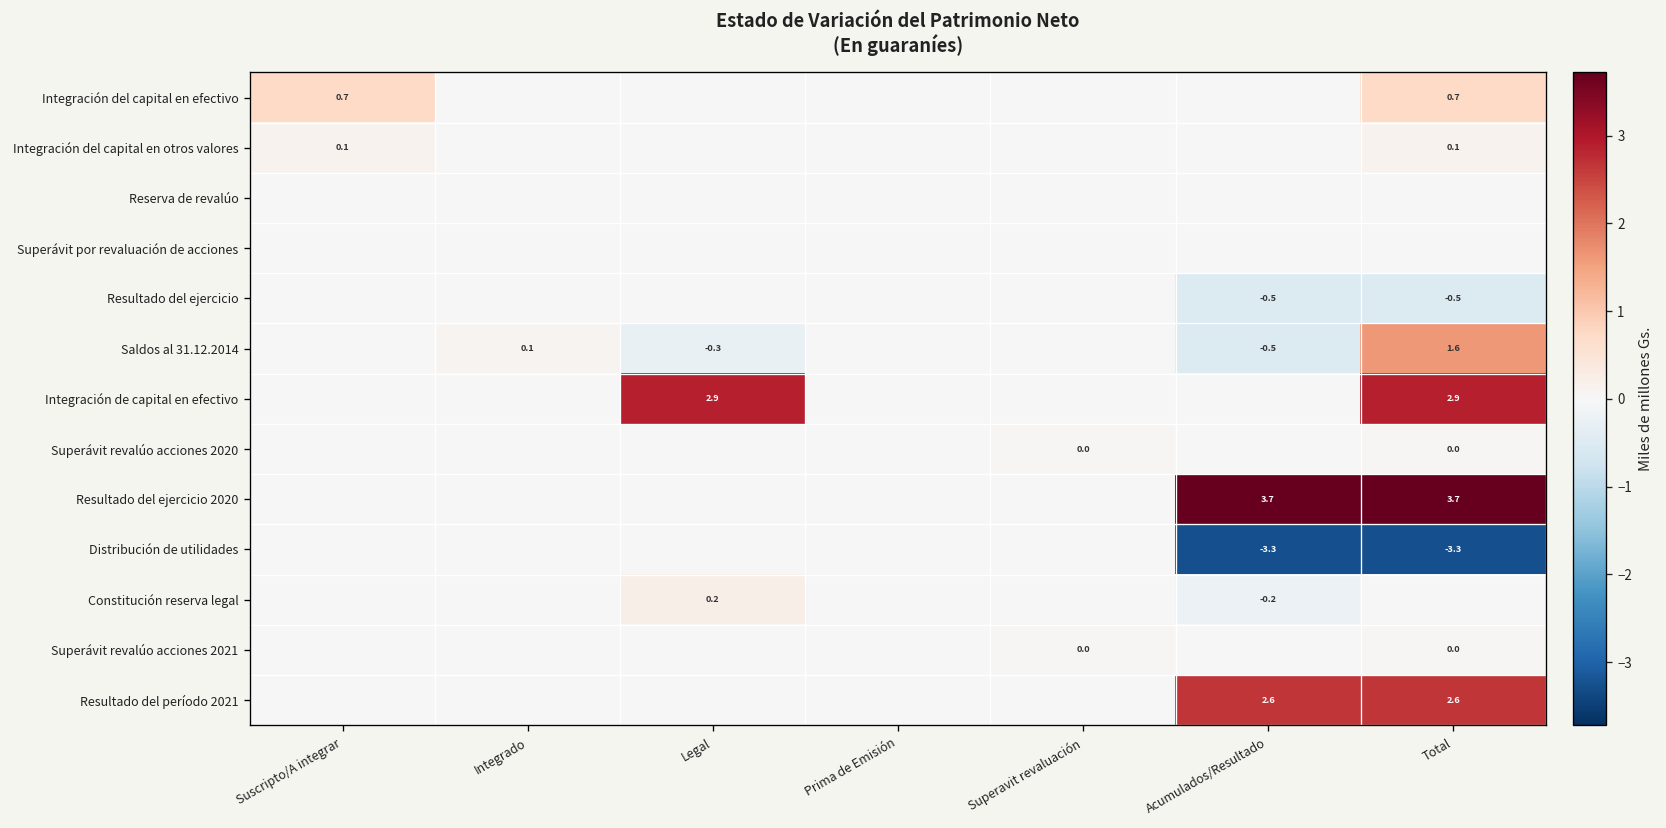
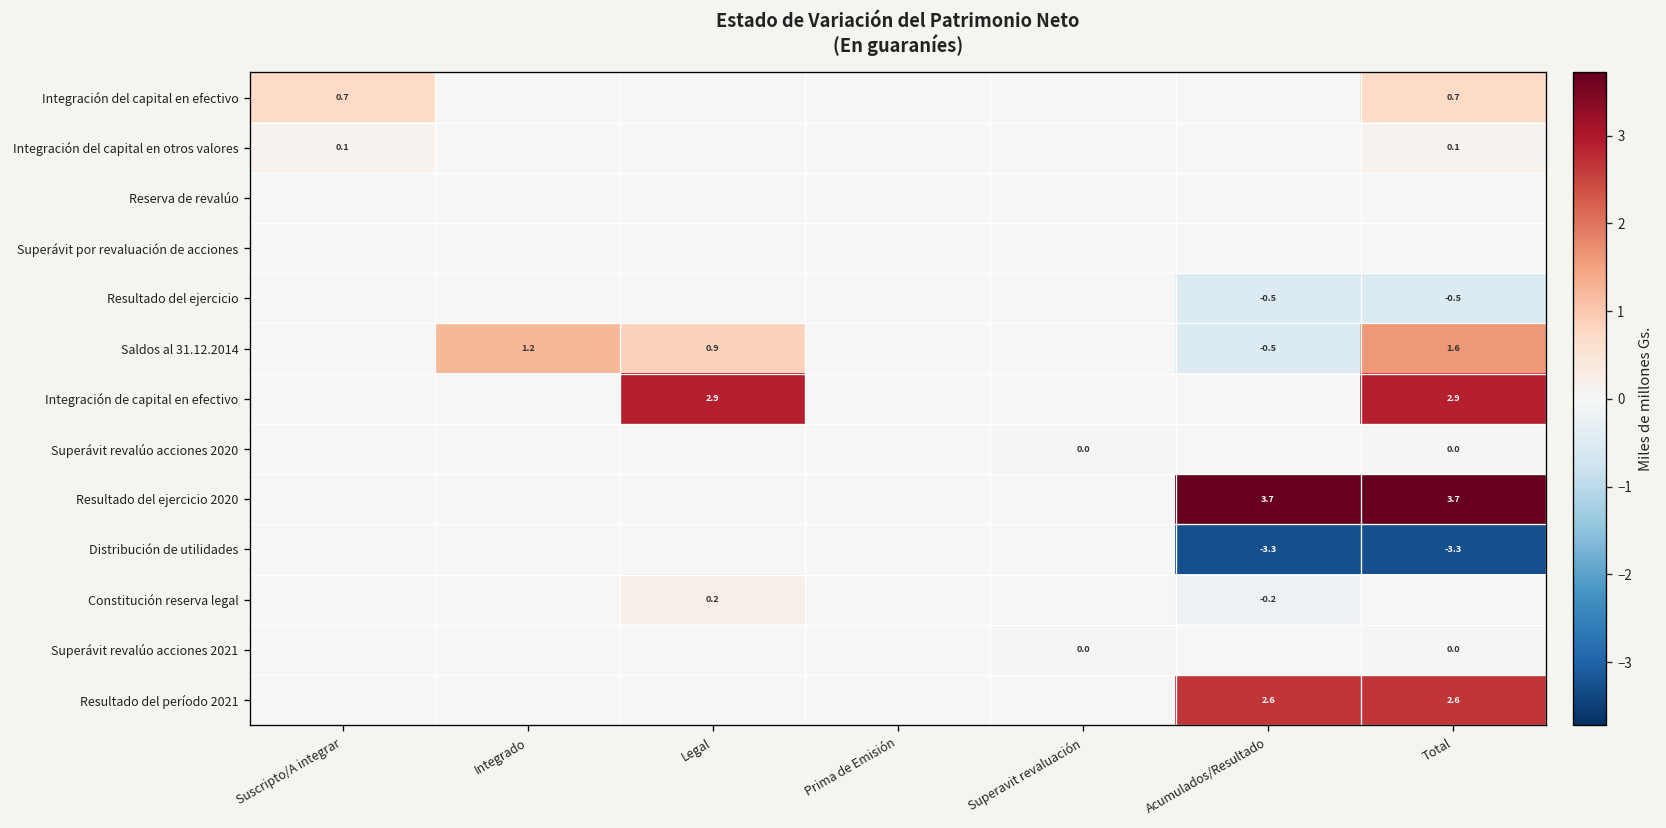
  {
    "Integración del capital en efectivo": {
      "Suscripto/A integrar": 0.7,
      "Total": 0.7
    },
    "Integración del capital en otros valores": {
      "Suscripto/A integrar": 0.1,
      "Total": 0.1
    },
    "Resultado del ejercicio": {
      "Acumulados/Resultado": -0.5,
      "Total": -0.5
    },
    "Saldos al 31.12.2014": {
-     "Integrado": 0.1,
-     "Legal": -0.3,
+     "Integrado": 1.2,
+     "Legal": 0.9,
      "Acumulados/Resultado": -0.5,
      "Total": 1.6
    },
    "Integración de capital en efectivo": {
      "Legal": 2.9,
      "Total": 2.9
    },
    "Superávit revalúo acciones 2020": {
      "Superavit revaluación": 0.0,
      "Total": 0.0
    },
    "Resultado del ejercicio 2020": {
      "Acumulados/Resultado": 3.7,
      "Total": 3.7
    },
    "Distribución de utilidades": {
      "Acumulados/Resultado": -3.3,
      "Total": -3.3
    },
    "Constitución reserva legal": {
      "Legal": 0.2,
      "Acumulados/Resultado": -0.2
    },
    "Superávit revalúo acciones 2021": {
      "Superavit revaluación": 0.0,
      "Total": 0.0
    },
    "Resultado del período 2021": {
      "Acumulados/Resultado": 2.6,
      "Total": 2.6
    }
  }
